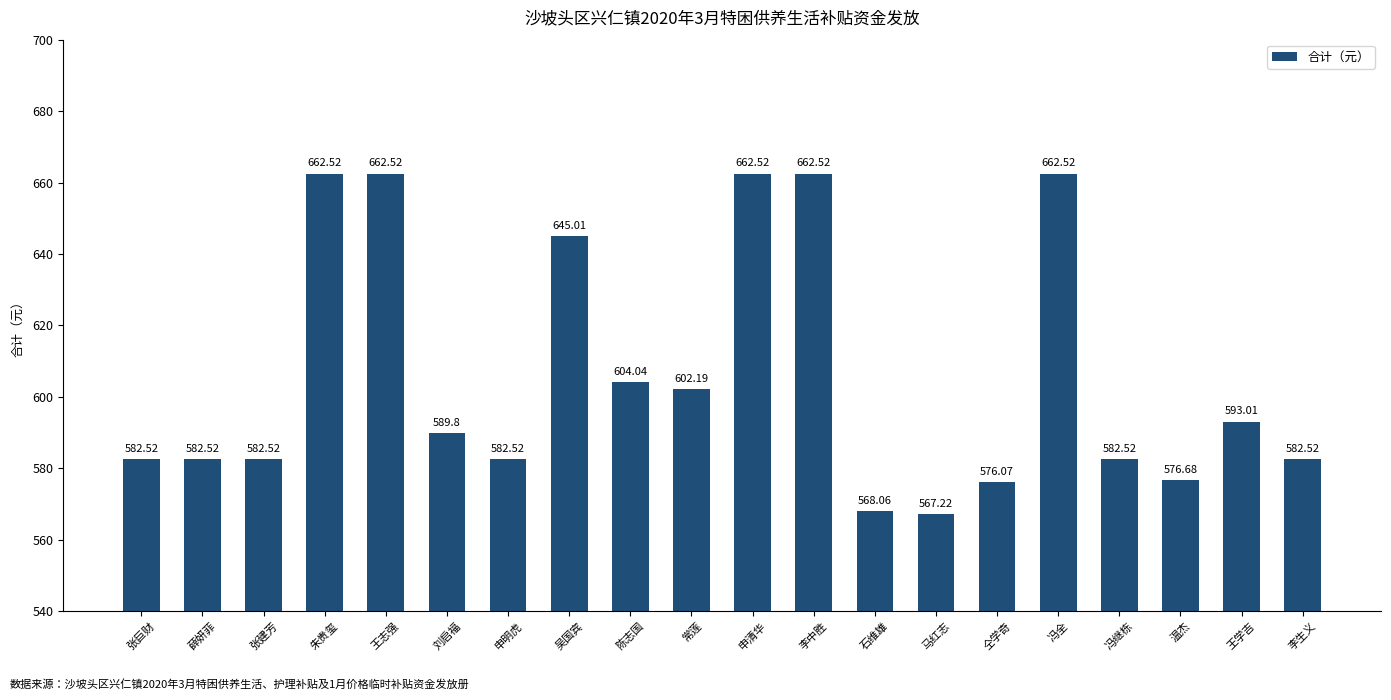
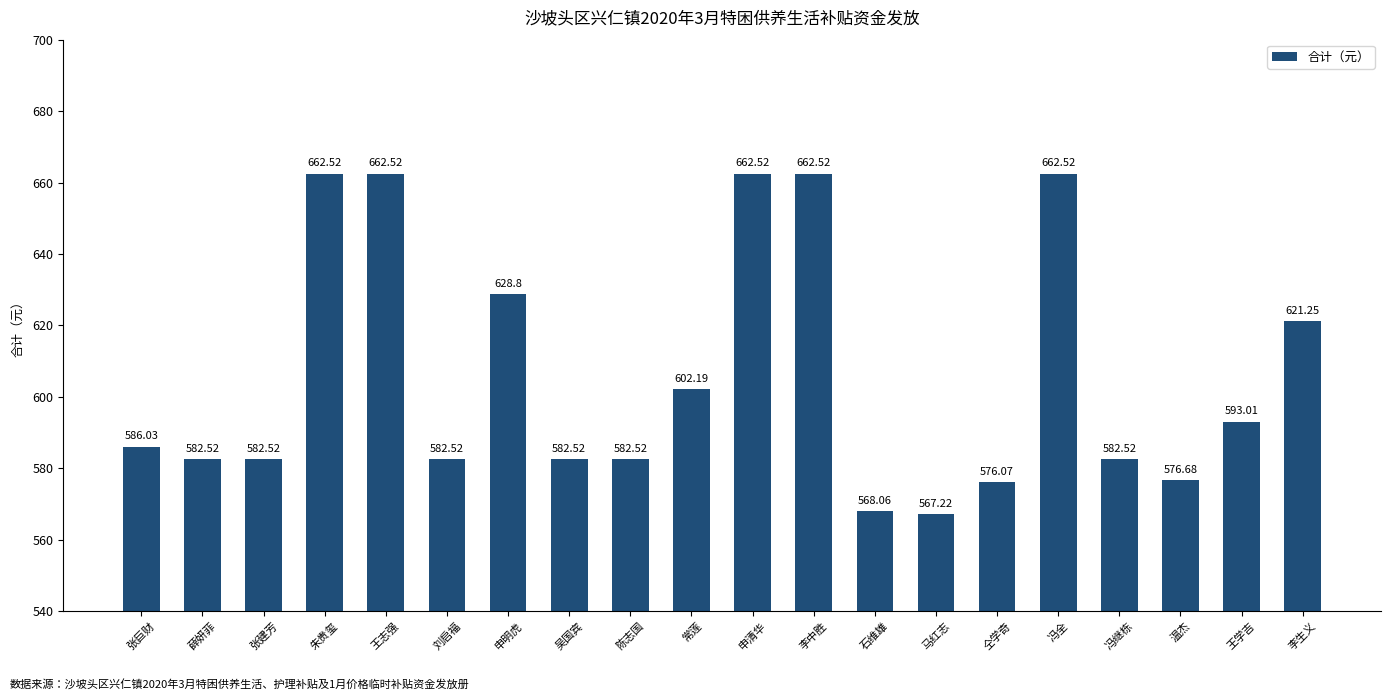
  {
-   "张巨财": 582.52,
+   "张巨财": 586.03,
    "薛妍菲": 582.52,
    "张建芳": 582.52,
    "朱贵玺": 662.52,
    "王志强": 662.52,
-   "刘启福": 589.8,
-   "申明虎": 582.52,
-   "吴国宾": 645.01,
-   "陈志国": 604.04,
+   "刘启福": 582.52,
+   "申明虎": 628.8,
+   "吴国宾": 582.52,
+   "陈志国": 582.52,
    "常莲": 602.19,
    "申清华": 662.52,
    "李中胜": 662.52,
    "石维雄": 568.06,
    "马红志": 567.22,
    "仝学奇": 576.07,
    "冯全": 662.52,
    "冯继栋": 582.52,
    "温杰": 576.68,
    "王学吉": 593.01,
-   "李生义": 582.52
+   "李生义": 621.25
  }
